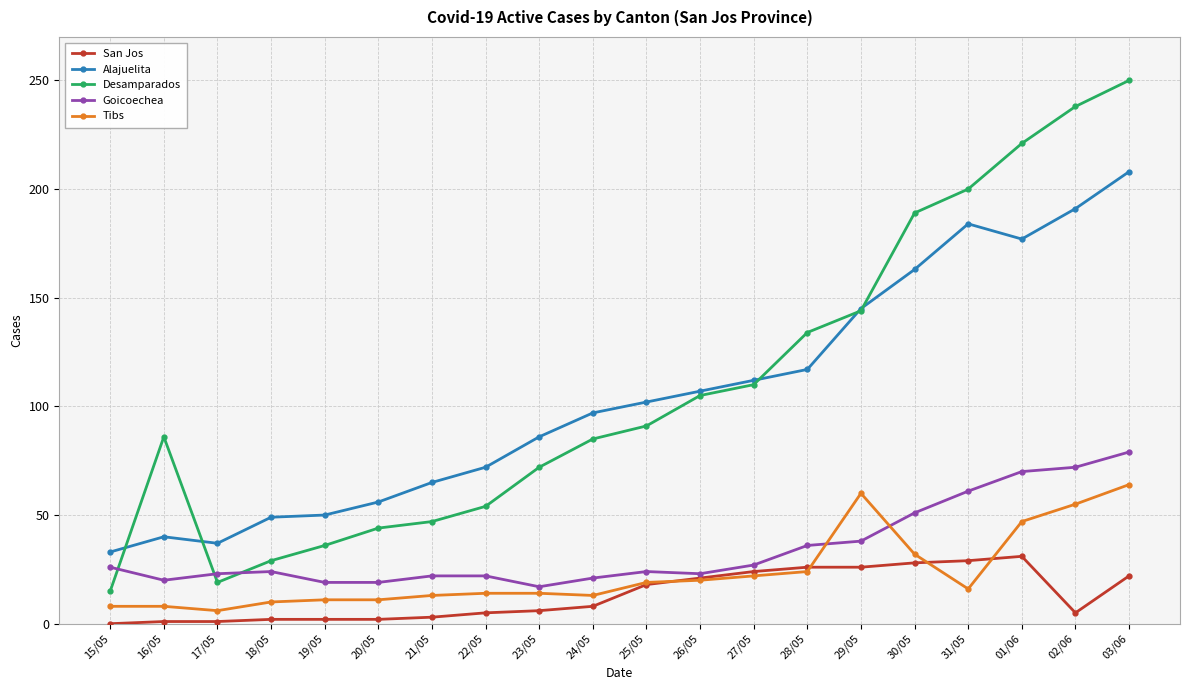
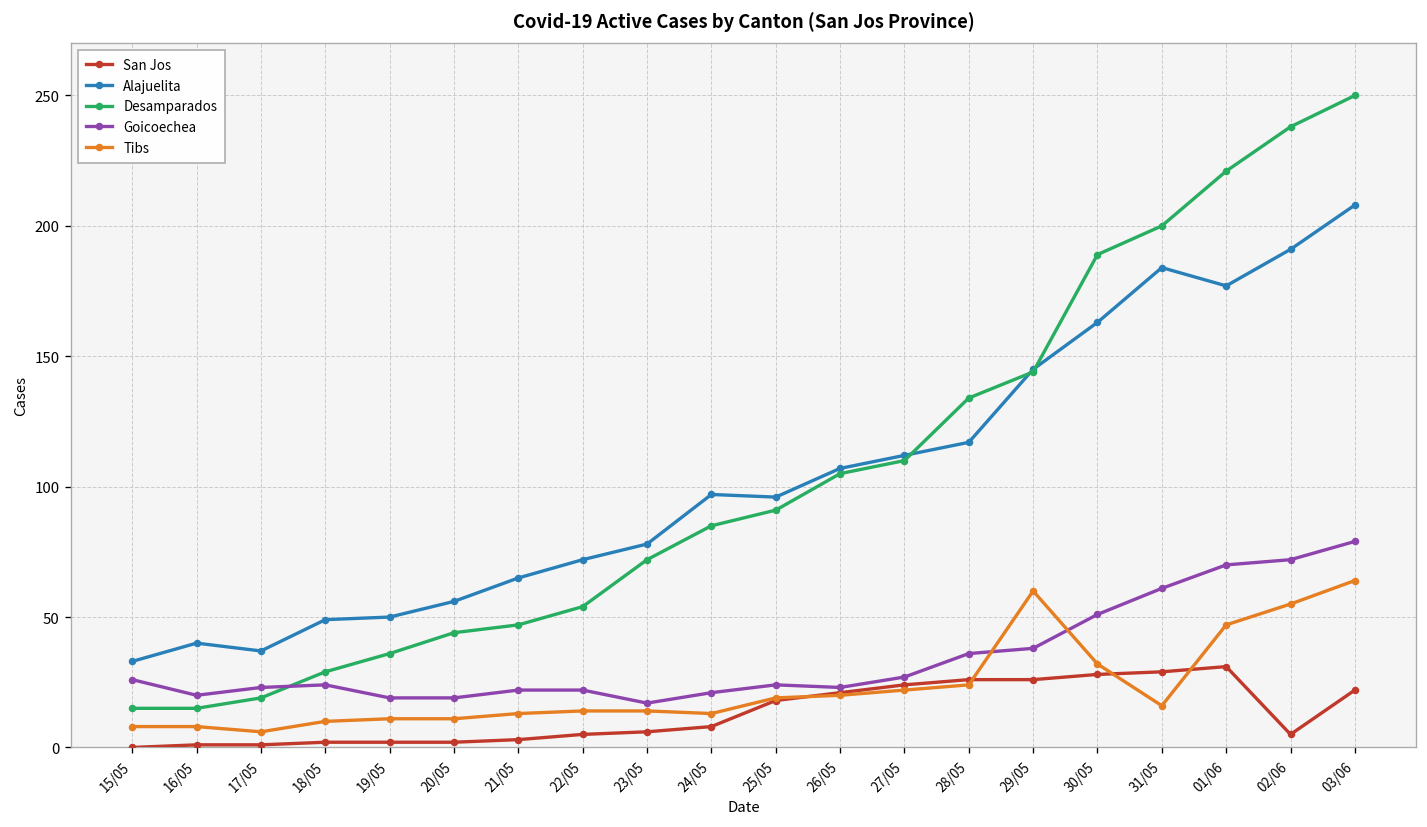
  {
    "San Jos": {
      "15/05": 0,
      "16/05": 1,
      "17/05": 1,
      "18/05": 2,
      "19/05": 2,
      "20/05": 2,
      "21/05": 3,
      "22/05": 5,
      "23/05": 6,
      "24/05": 8,
      "27/05": 24,
      "28/05": 26,
      "29/05": 26,
      "30/05": 28,
      "31/05": 29,
      "01/06": 31,
      "02/06": 5,
      "03/06": 22
    },
    "Alajuelita": {
      "15/05": 33,
      "16/05": 40,
      "17/05": 37,
      "18/05": 49,
      "19/05": 50,
      "20/05": 56,
      "21/05": 65,
      "22/05": 72,
-     "23/05": 86,
+     "23/05": 78,
      "24/05": 97,
-     "25/05": 102,
+     "25/05": 96,
      "26/05": 107,
      "27/05": 112,
      "28/05": 117,
      "30/05": 163,
      "31/05": 184,
      "01/06": 177,
      "02/06": 191,
      "03/06": 208
    },
    "Desamparados": {
      "15/05": 15,
-     "16/05": 86,
+     "16/05": 15,
      "17/05": 19,
      "18/05": 29,
      "19/05": 36,
      "20/05": 44,
      "21/05": 47,
      "22/05": 54,
      "23/05": 72,
      "24/05": 85,
      "25/05": 91,
      "26/05": 105,
      "27/05": 110,
      "28/05": 134,
      "30/05": 189,
      "31/05": 200,
      "01/06": 221,
      "02/06": 238,
      "03/06": 250
    },
    "Goicoechea": {
      "15/05": 26,
      "16/05": 20,
      "17/05": 23,
      "18/05": 24,
      "19/05": 19,
      "20/05": 19,
      "21/05": 22,
      "22/05": 22,
      "23/05": 17,
      "24/05": 21,
      "25/05": 24,
      "26/05": 23,
      "27/05": 27,
      "28/05": 36,
      "29/05": 38,
      "30/05": 51,
      "31/05": 61,
      "01/06": 70,
      "02/06": 72,
      "03/06": 79
    },
    "Tibs": {
      "15/05": 8,
      "16/05": 8,
      "17/05": 6,
      "18/05": 10,
      "19/05": 11,
      "20/05": 11,
      "21/05": 13,
      "22/05": 14,
      "23/05": 14,
      "24/05": 13,
      "27/05": 22,
      "28/05": 24,
      "29/05": 60,
      "30/05": 32,
      "31/05": 16,
      "01/06": 47,
      "02/06": 55,
      "03/06": 64
    }
  }
